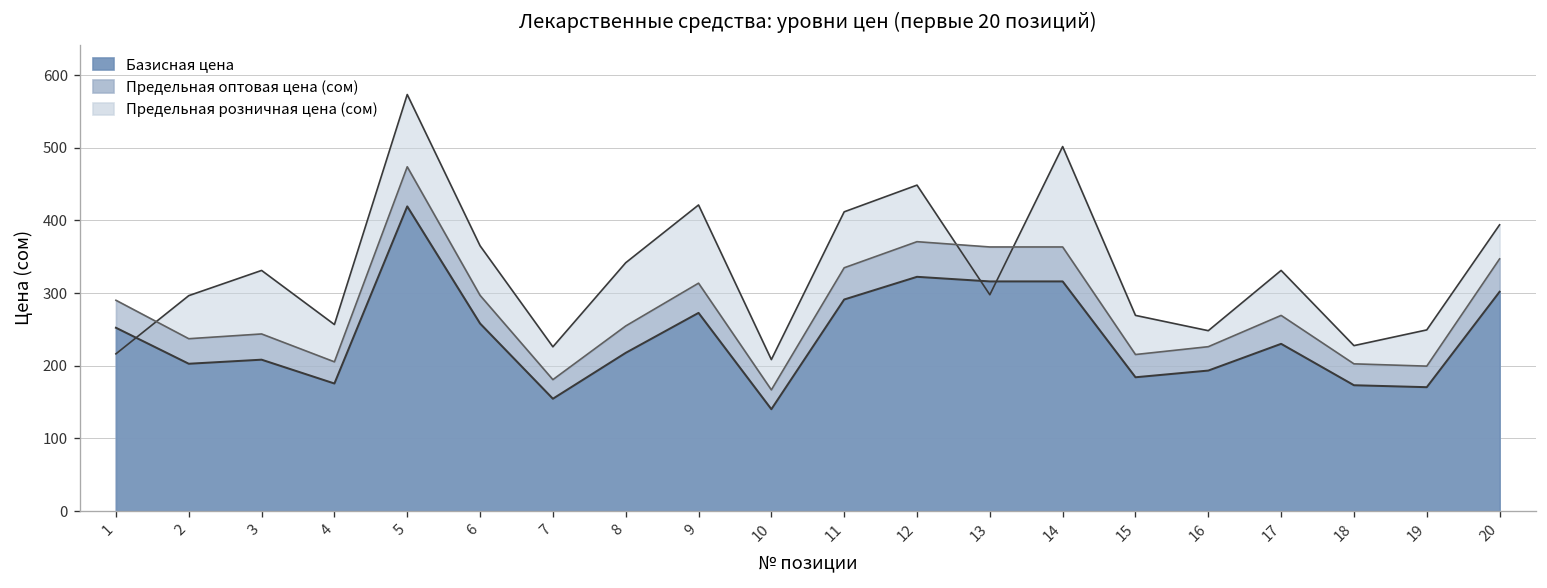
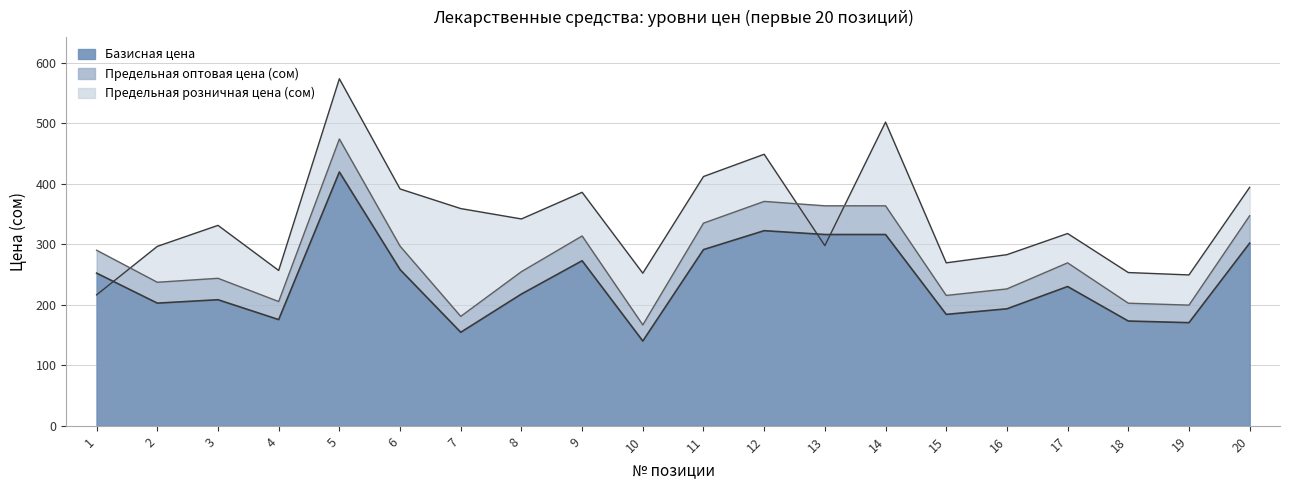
  {
    "Предельная розничная цена (сом)": {
      "1": 220,
      "2": 300,
      "3": 330,
      "4": 260,
      "5": 570,
-     "6": 370,
-     "7": 230,
+     "6": 390,
+     "7": 360,
      "8": 340,
-     "9": 420,
-     "10": 210,
+     "9": 390,
+     "10": 250,
      "11": 410,
      "12": 450,
      "13": 300,
      "14": 500,
      "15": 270,
-     "16": 250,
-     "17": 330,
-     "18": 230,
+     "16": 280,
+     "17": 320,
+     "18": 250,
      "19": 250,
      "20": 390
    }
  }
